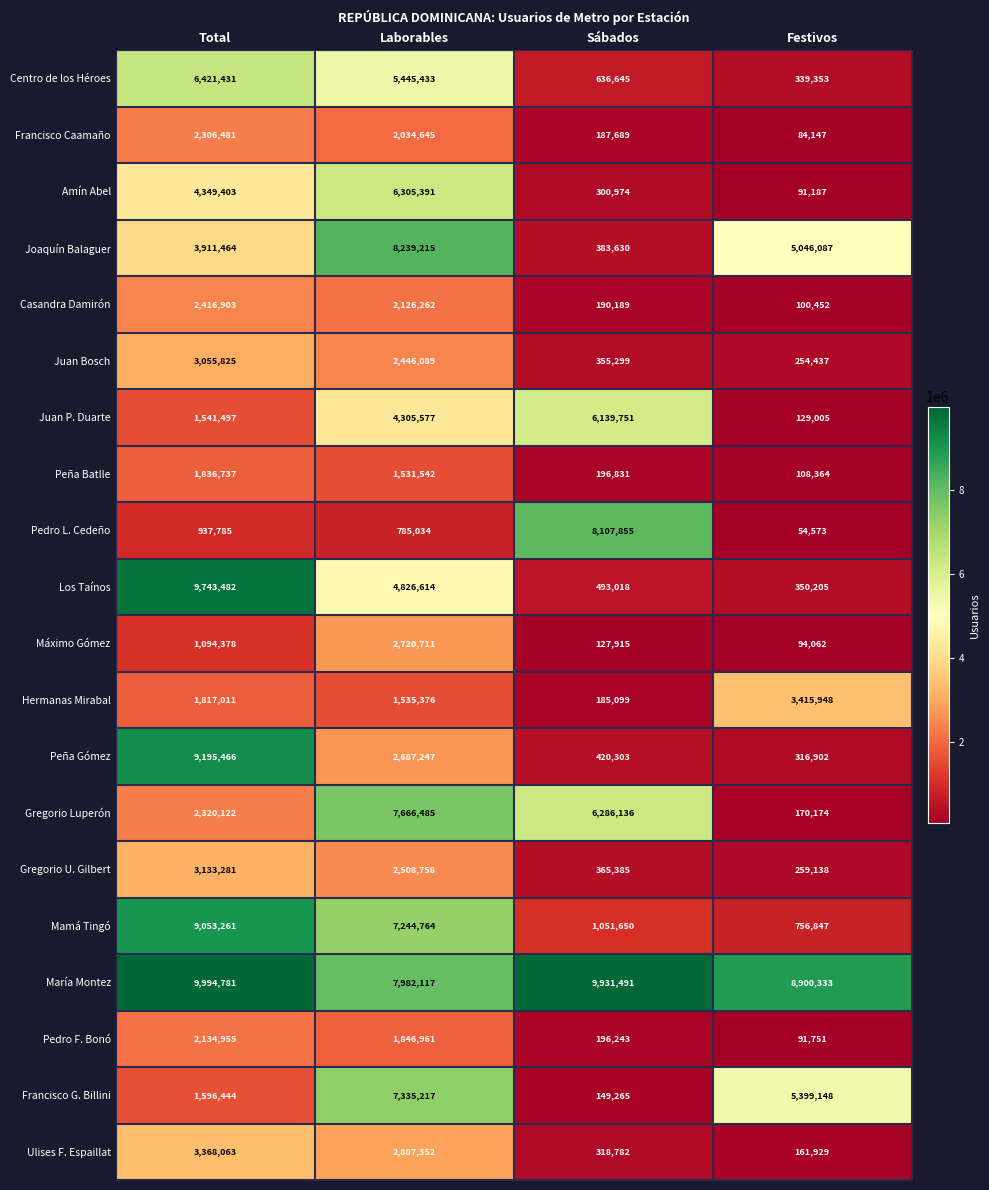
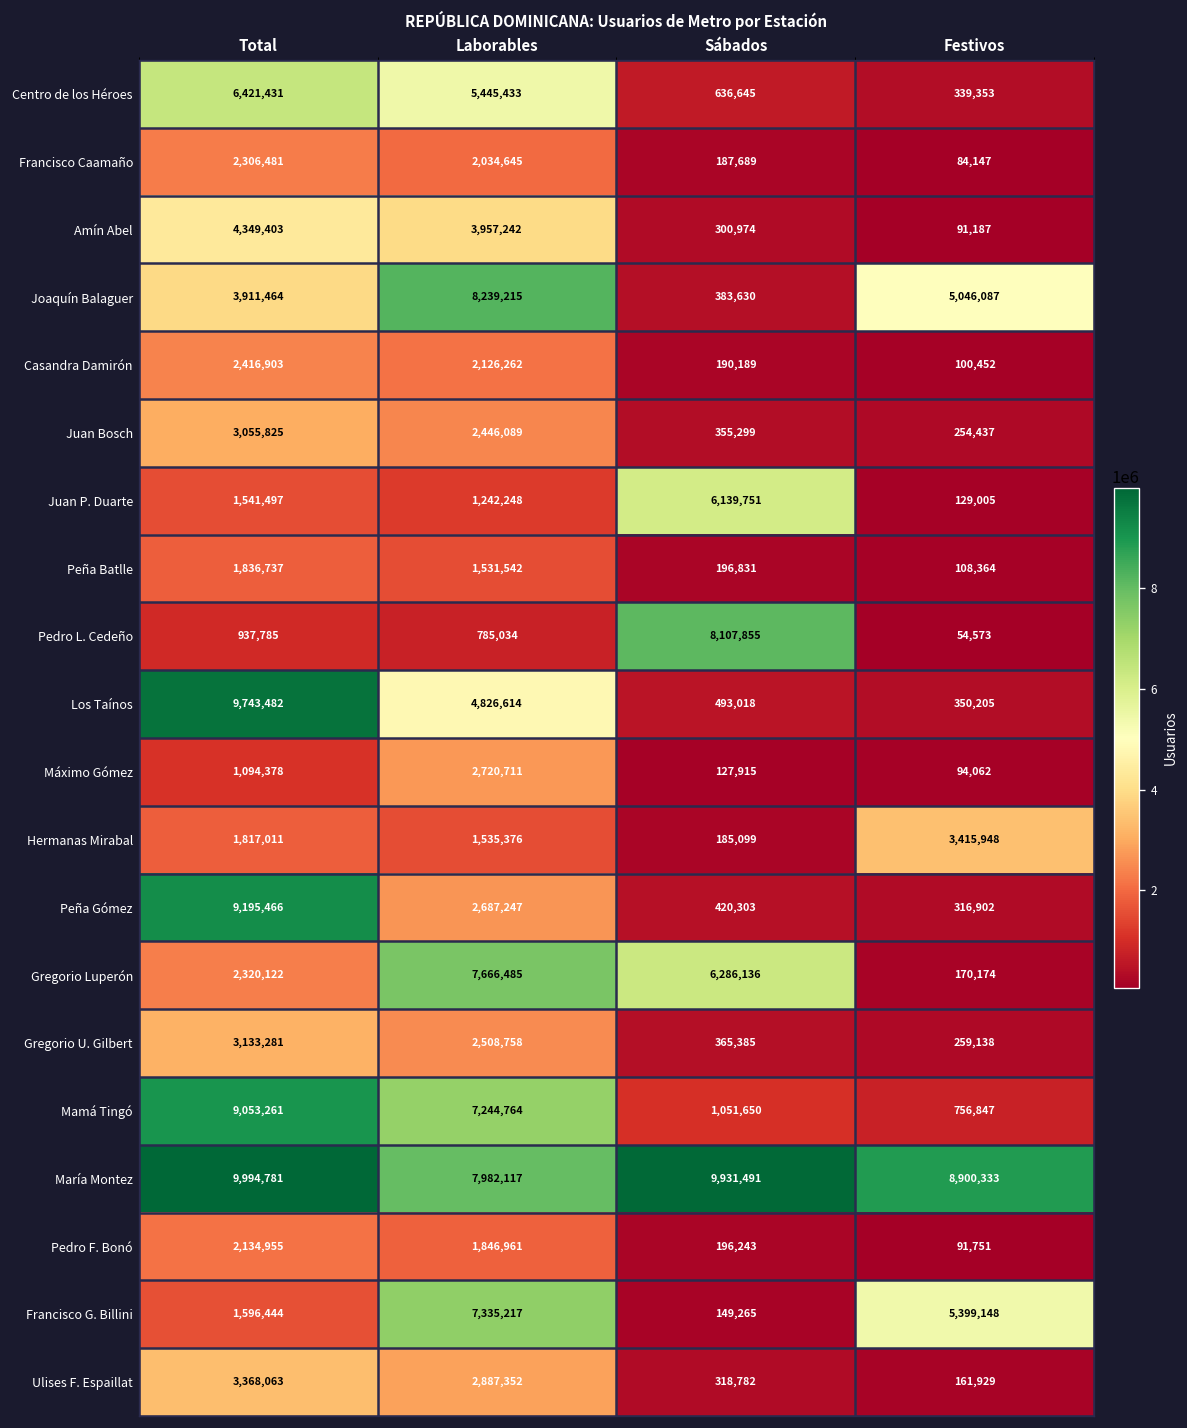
  {
    "Centro de los Héroes": {
      "Total": "6,421,431",
      "Laborables": "5,445,433",
      "Sábados": "636,645",
      "Festivos": "339,353"
    },
    "Francisco Caamaño": {
      "Total": "2,306,481",
      "Laborables": "2,034,645",
      "Sábados": "187,689",
      "Festivos": "84,147"
    },
    "Amín Abel": {
      "Total": "4,349,403",
-     "Laborables": "6,305,391",
+     "Laborables": "3,957,242",
      "Sábados": "300,974",
      "Festivos": "91,187"
    },
    "Joaquín Balaguer": {
      "Total": "3,911,464",
      "Laborables": "8,239,215",
      "Sábados": "383,630",
      "Festivos": "5,046,087"
    },
    "Casandra Damirón": {
      "Total": "2,416,903",
      "Laborables": "2,126,262",
      "Sábados": "190,189",
      "Festivos": "100,452"
    },
    "Juan Bosch": {
      "Total": "3,055,825",
      "Laborables": "2,446,089",
      "Sábados": "355,299",
      "Festivos": "254,437"
    },
    "Juan P. Duarte": {
      "Total": "1,541,497",
-     "Laborables": "4,305,577",
+     "Laborables": "1,242,248",
      "Sábados": "6,139,751",
      "Festivos": "129,005"
    },
    "Peña Batlle": {
      "Total": "1,836,737",
      "Laborables": "1,531,542",
      "Sábados": "196,831",
      "Festivos": "108,364"
    },
    "Pedro L. Cedeño": {
      "Total": "937,785",
      "Laborables": "785,034",
      "Sábados": "8,107,855",
      "Festivos": "54,573"
    },
    "Los Taínos": {
      "Total": "9,743,482",
      "Laborables": "4,826,614",
      "Sábados": "493,018",
      "Festivos": "350,205"
    },
    "Máximo Gómez": {
      "Total": "1,094,378",
      "Laborables": "2,720,711",
      "Sábados": "127,915",
      "Festivos": "94,062"
    },
    "Hermanas Mirabal": {
      "Total": "1,817,011",
      "Laborables": "1,535,376",
      "Sábados": "185,099",
      "Festivos": "3,415,948"
    },
    "Peña Gómez": {
      "Total": "9,195,466",
      "Laborables": "2,687,247",
      "Sábados": "420,303",
      "Festivos": "316,902"
    },
    "Gregorio Luperón": {
      "Total": "2,320,122",
      "Laborables": "7,666,485",
      "Sábados": "6,286,136",
      "Festivos": "170,174"
    },
    "Gregorio U. Gilbert": {
      "Total": "3,133,281",
      "Laborables": "2,508,758",
      "Sábados": "365,385",
      "Festivos": "259,138"
    },
    "Mamá Tingó": {
      "Total": "9,053,261",
      "Laborables": "7,244,764",
      "Sábados": "1,051,650",
      "Festivos": "756,847"
    },
    "María Montez": {
      "Total": "9,994,781",
      "Laborables": "7,982,117",
      "Sábados": "9,931,491",
      "Festivos": "8,900,333"
    },
    "Pedro F. Bonó": {
      "Total": "2,134,955",
      "Laborables": "1,846,961",
      "Sábados": "196,243",
      "Festivos": "91,751"
    },
    "Francisco G. Billini": {
      "Total": "1,596,444",
      "Laborables": "7,335,217",
      "Sábados": "149,265",
      "Festivos": "5,399,148"
    },
    "Ulises F. Espaillat": {
      "Total": "3,368,063",
      "Laborables": "2,887,352",
      "Sábados": "318,782",
      "Festivos": "161,929"
    }
  }
